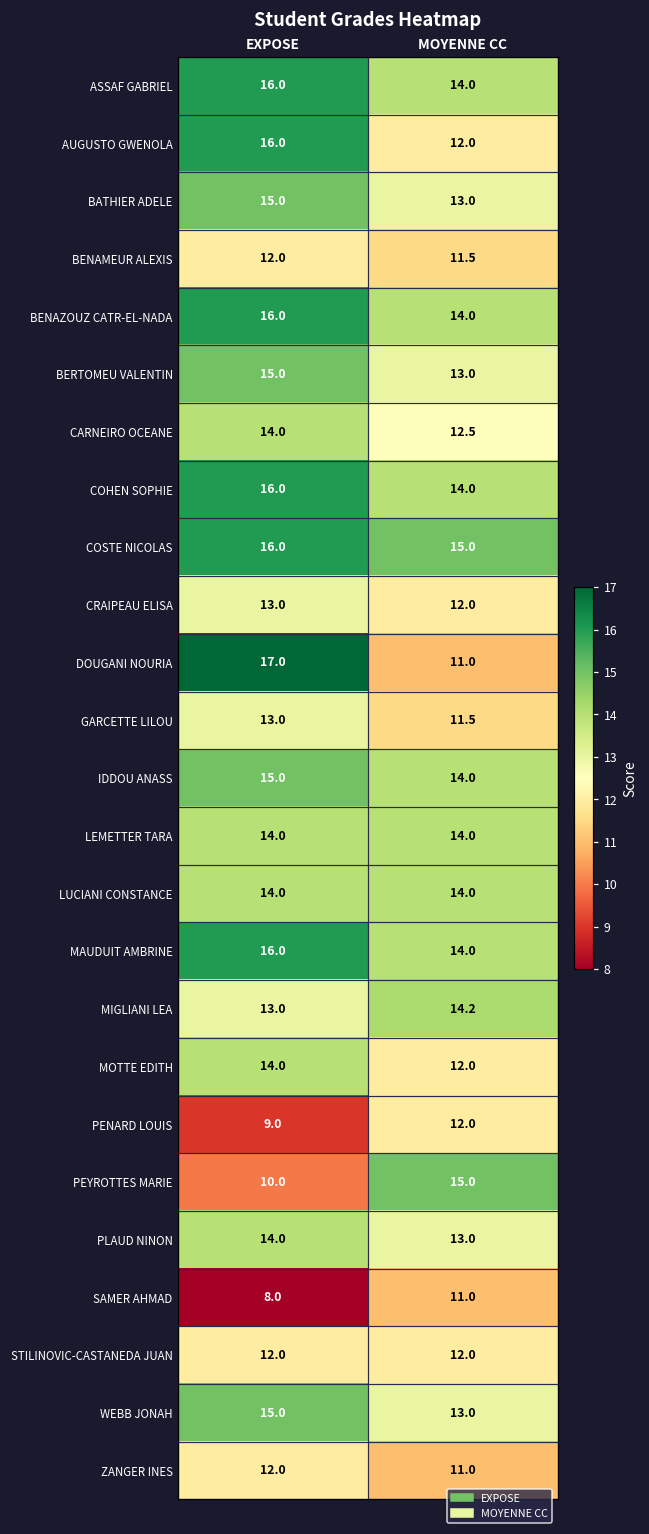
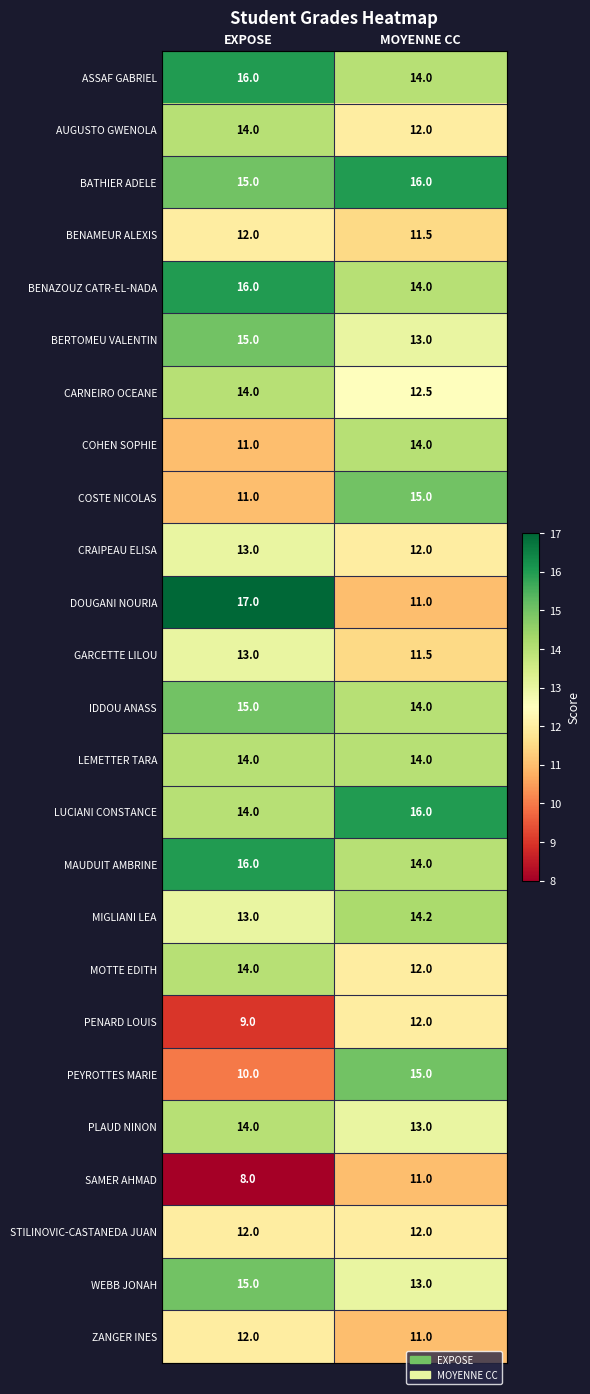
  {
    "ASSAF GABRIEL": {
      "EXPOSE": 16.0,
      "MOYENNE CC": 14.0
    },
    "AUGUSTO GWENOLA": {
-     "EXPOSE": 16.0,
+     "EXPOSE": 14.0,
      "MOYENNE CC": 12.0
    },
    "BATHIER ADELE": {
      "EXPOSE": 15.0,
-     "MOYENNE CC": 13.0
+     "MOYENNE CC": 16.0
    },
    "BENAMEUR ALEXIS": {
      "EXPOSE": 12.0,
      "MOYENNE CC": 11.5
    },
    "BENAZOUZ CATR-EL-NADA": {
      "EXPOSE": 16.0,
      "MOYENNE CC": 14.0
    },
    "BERTOMEU VALENTIN": {
      "EXPOSE": 15.0,
      "MOYENNE CC": 13.0
    },
    "CARNEIRO OCEANE": {
      "EXPOSE": 14.0,
      "MOYENNE CC": 12.5
    },
    "COHEN SOPHIE": {
-     "EXPOSE": 16.0,
+     "EXPOSE": 11.0,
      "MOYENNE CC": 14.0
    },
    "COSTE NICOLAS": {
-     "EXPOSE": 16.0,
+     "EXPOSE": 11.0,
      "MOYENNE CC": 15.0
    },
    "CRAIPEAU ELISA": {
      "EXPOSE": 13.0,
      "MOYENNE CC": 12.0
    },
    "DOUGANI NOURIA": {
      "EXPOSE": 17.0,
      "MOYENNE CC": 11.0
    },
    "GARCETTE LILOU": {
      "EXPOSE": 13.0,
      "MOYENNE CC": 11.5
    },
    "IDDOU ANASS": {
      "EXPOSE": 15.0,
      "MOYENNE CC": 14.0
    },
    "LEMETTER TARA": {
      "EXPOSE": 14.0,
      "MOYENNE CC": 14.0
    },
    "LUCIANI CONSTANCE": {
      "EXPOSE": 14.0,
-     "MOYENNE CC": 14.0
+     "MOYENNE CC": 16.0
    },
    "MAUDUIT AMBRINE": {
      "EXPOSE": 16.0,
      "MOYENNE CC": 14.0
    },
    "MIGLIANI LEA": {
      "EXPOSE": 13.0,
      "MOYENNE CC": 14.2
    },
    "MOTTE EDITH": {
      "EXPOSE": 14.0,
      "MOYENNE CC": 12.0
    },
    "PENARD LOUIS": {
      "EXPOSE": 9.0,
      "MOYENNE CC": 12.0
    },
    "PEYROTTES MARIE": {
      "EXPOSE": 10.0,
      "MOYENNE CC": 15.0
    },
    "PLAUD NINON": {
      "EXPOSE": 14.0,
      "MOYENNE CC": 13.0
    },
    "SAMER AHMAD": {
      "EXPOSE": 8.0,
      "MOYENNE CC": 11.0
    },
    "STILINOVIC-CASTANEDA JUAN": {
      "EXPOSE": 12.0,
      "MOYENNE CC": 12.0
    },
    "WEBB JONAH": {
      "EXPOSE": 15.0,
      "MOYENNE CC": 13.0
    },
    "ZANGER INES": {
      "EXPOSE": 12.0,
      "MOYENNE CC": 11.0
    }
  }
